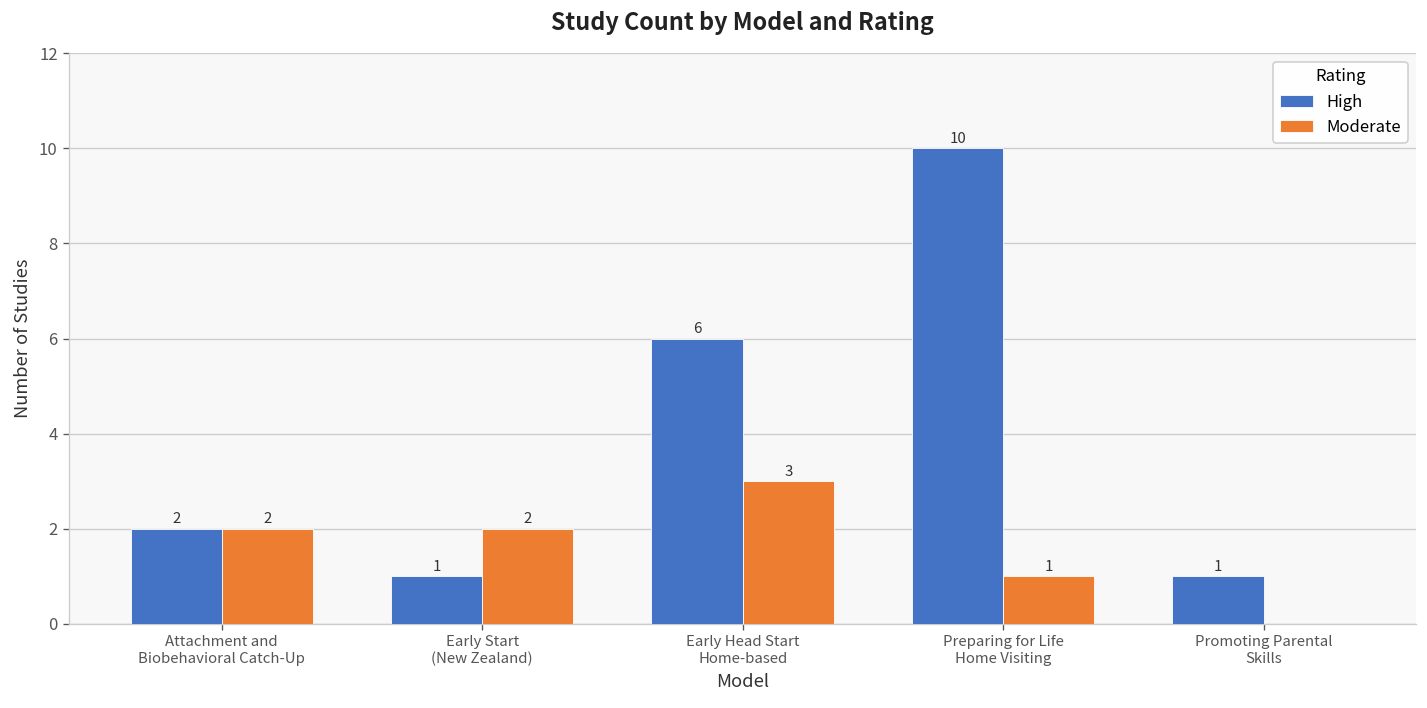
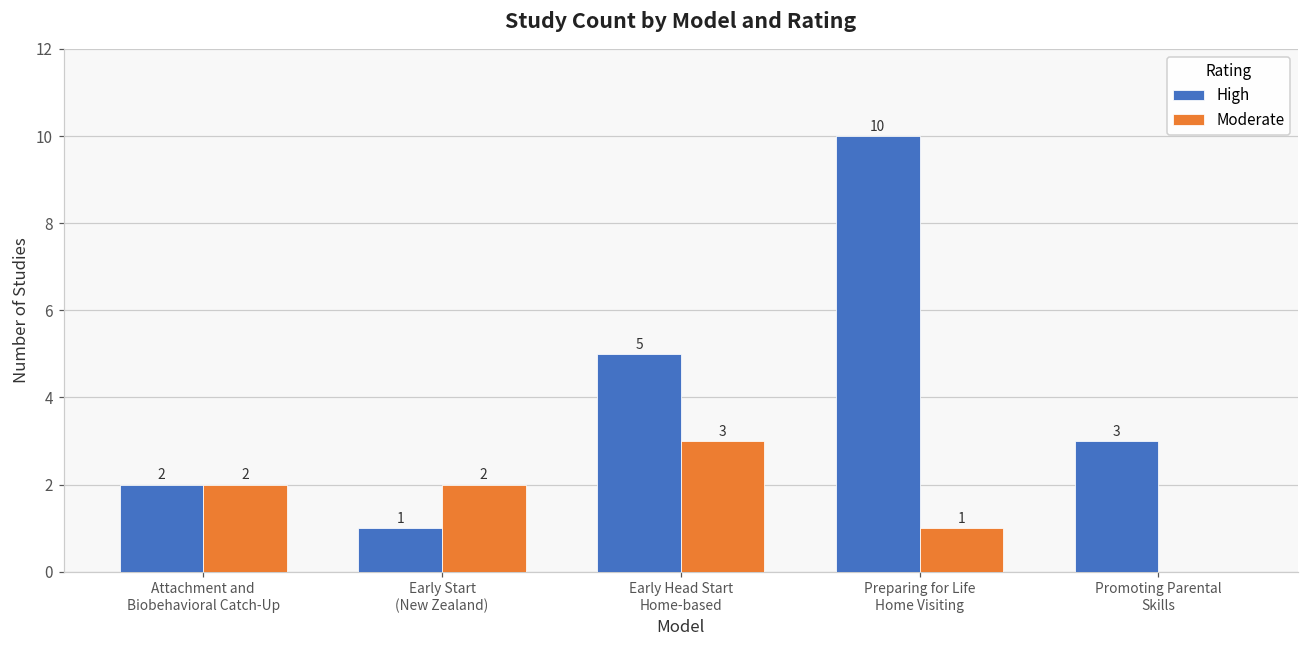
  {
    "High": {
      "Attachment and Biobehavioral Catch-Up": 2,
      "Early Start (New Zealand)": 1,
-     "Early Head Start Home-based": 6,
+     "Early Head Start Home-based": 5,
      "Preparing for Life Home Visiting": 10,
-     "Promoting Parental Skills": 1
+     "Promoting Parental Skills": 3
    },
    "Moderate": {
      "Attachment and Biobehavioral Catch-Up": 2,
      "Early Start (New Zealand)": 2,
      "Early Head Start Home-based": 3,
      "Preparing for Life Home Visiting": 1
    }
  }
